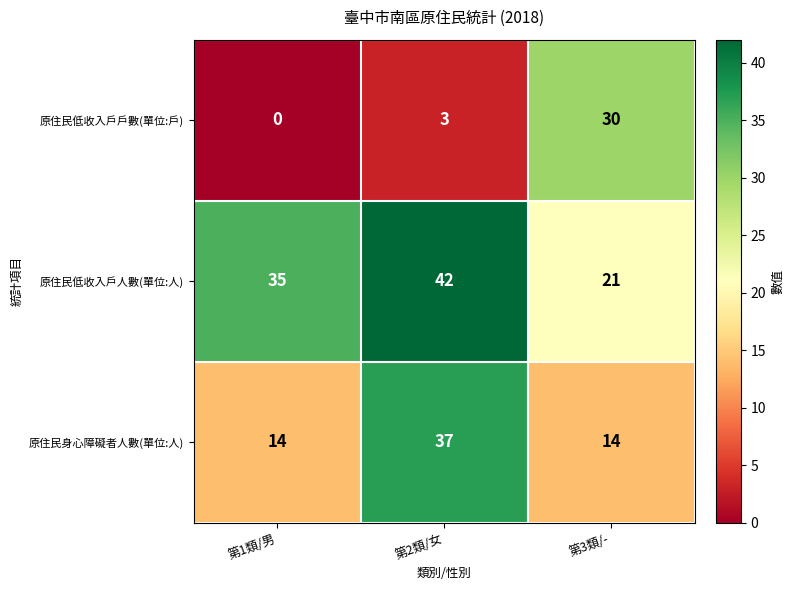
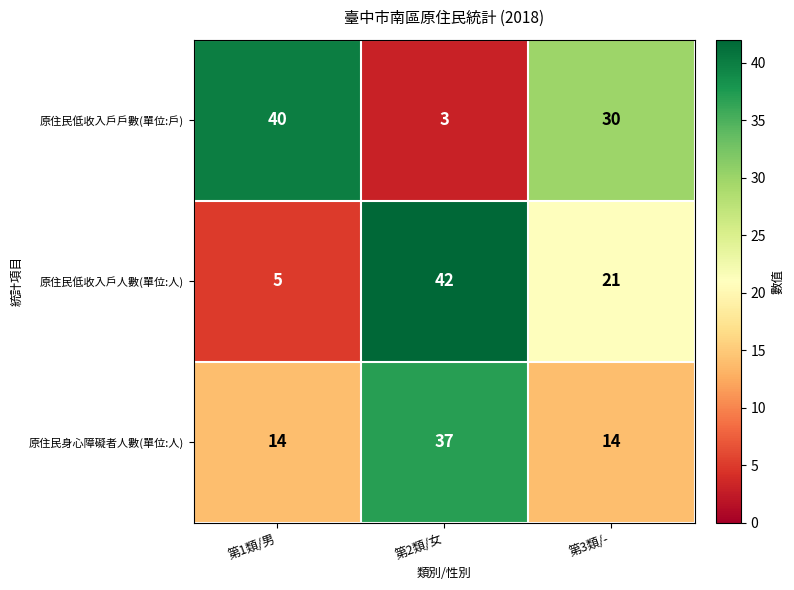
  {
    "原住民低收入戶戶數(單位:戶)": {
-     "第1類/男": 0,
+     "第1類/男": 40,
      "第2類/女": 3,
      "第3類/-": 30
    },
    "原住民低收入戶人數(單位:人)": {
-     "第1類/男": 35,
+     "第1類/男": 5,
      "第2類/女": 42,
      "第3類/-": 21
    },
    "原住民身心障礙者人數(單位:人)": {
      "第1類/男": 14,
      "第2類/女": 37,
      "第3類/-": 14
    }
  }
